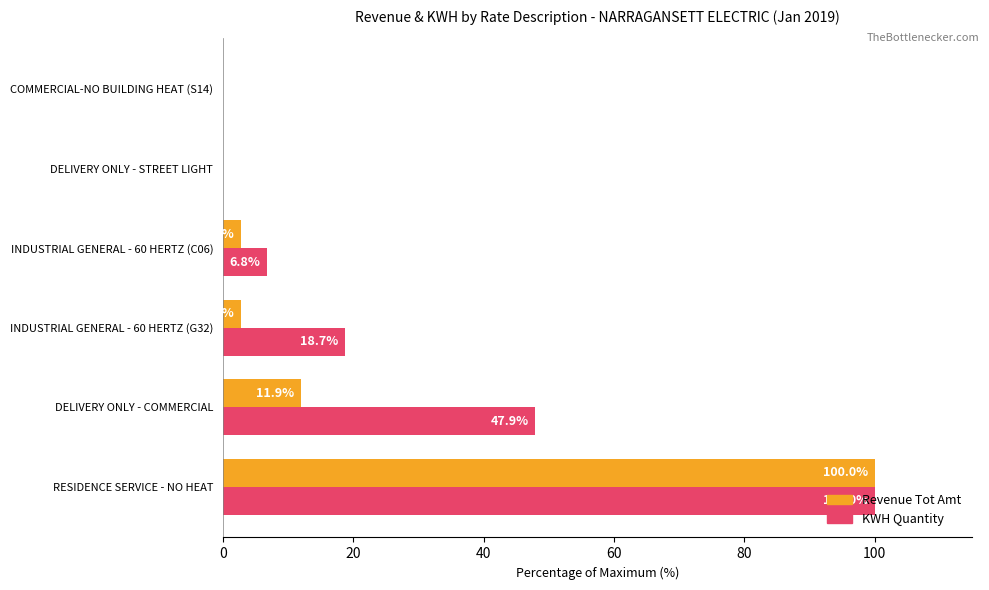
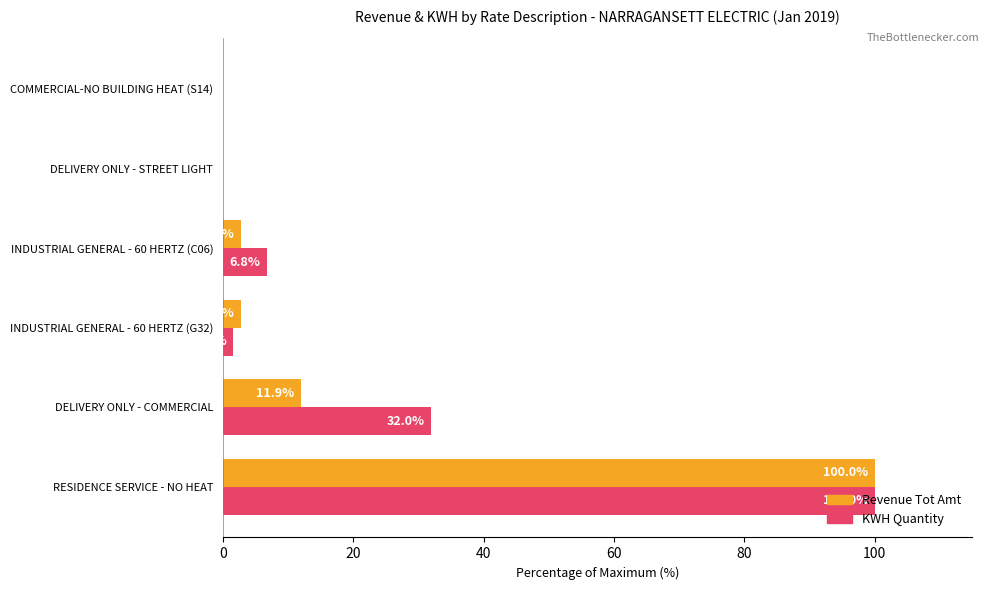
  {
    "Revenue Tot Amt": {
      "DELIVERY ONLY - COMMERCIAL": "11.9%",
      "RESIDENCE SERVICE - NO HEAT": "100.0%"
    },
    "KWH Quantity": {
      "INDUSTRIAL GENERAL - 60 HERTZ (C06)": "6.8%",
-     "INDUSTRIAL GENERAL - 60 HERTZ (G32)": "19",
-     "DELIVERY ONLY - COMMERCIAL": "47.9%",
+     "INDUSTRIAL GENERAL - 60 HERTZ (G32)": "2",
+     "DELIVERY ONLY - COMMERCIAL": "32.0%",
      "RESIDENCE SERVICE - NO HEAT": "100.0%"
    }
  }
